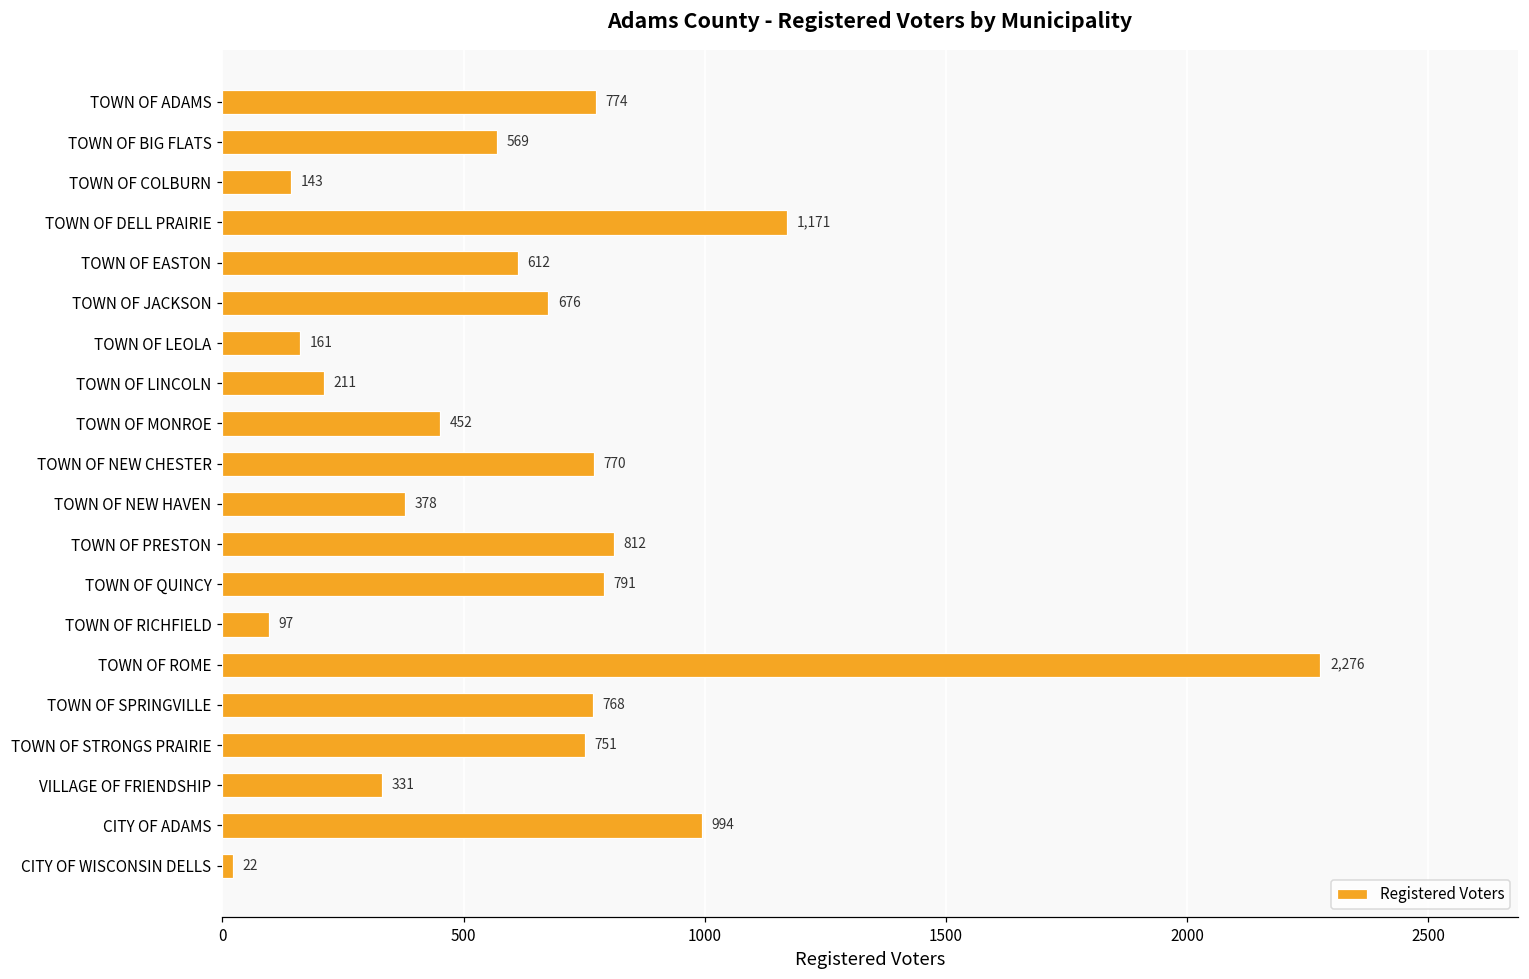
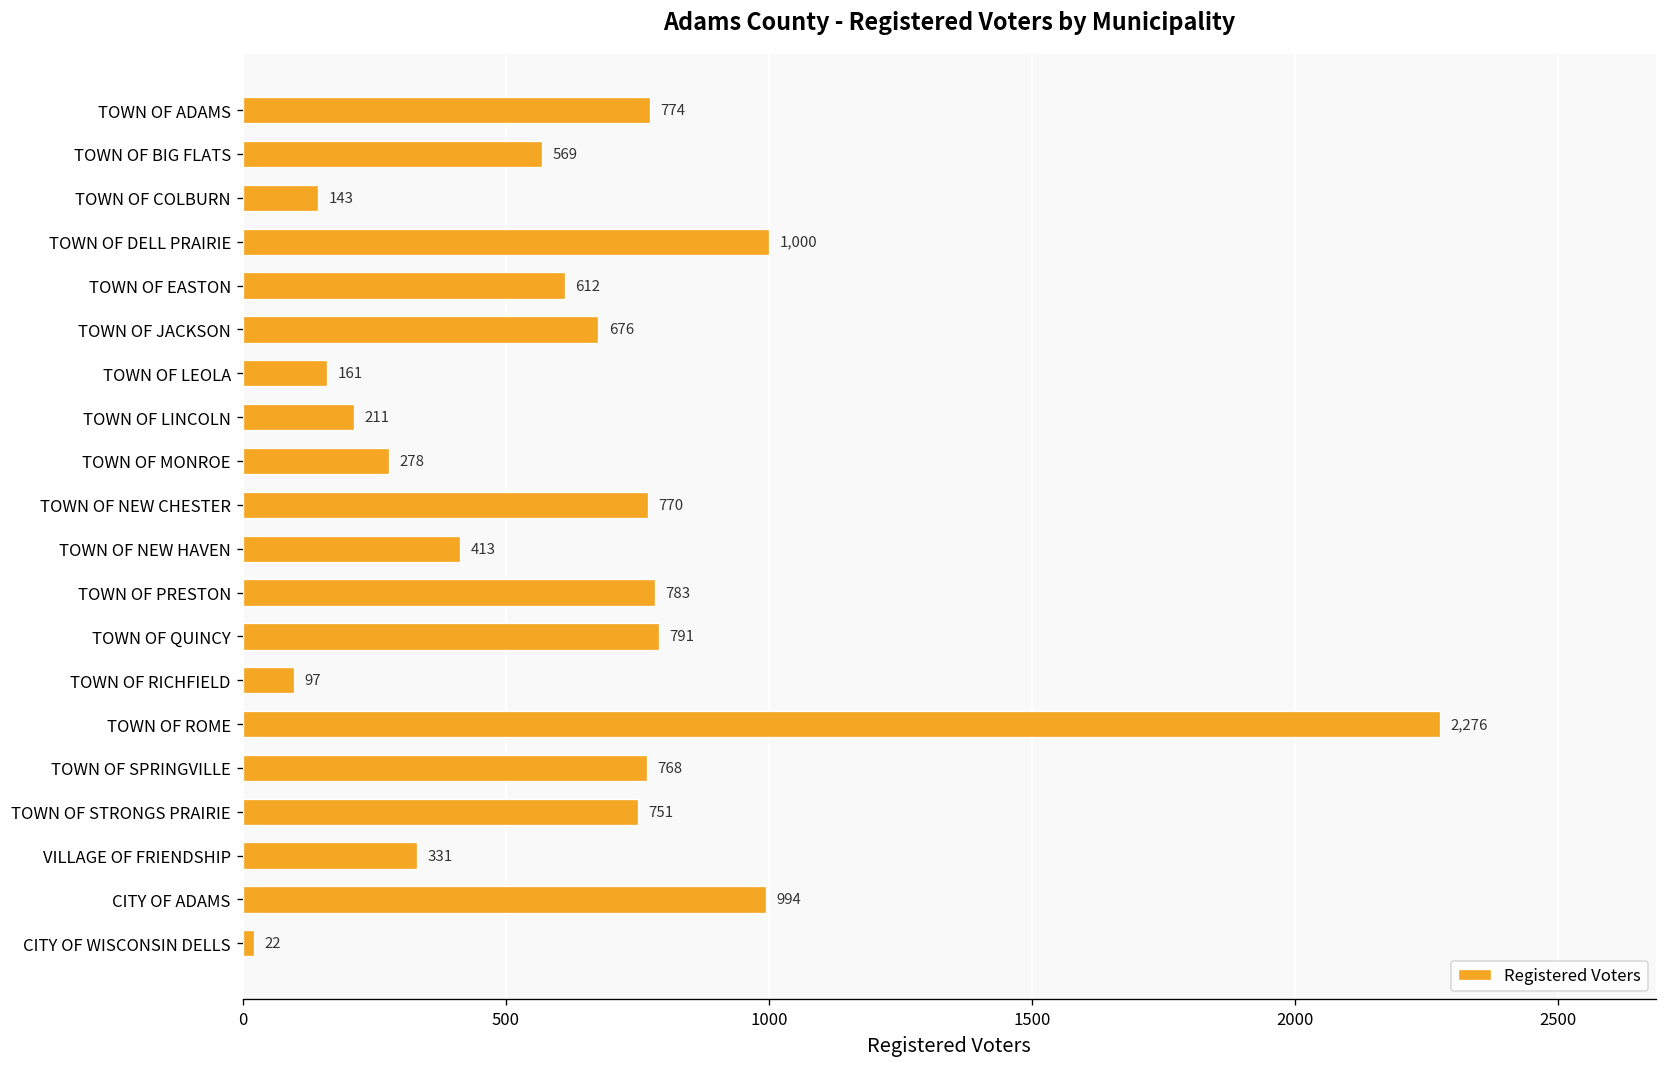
  {
    "TOWN OF ADAMS": "774",
    "TOWN OF BIG FLATS": "569",
    "TOWN OF COLBURN": "143",
-   "TOWN OF DELL PRAIRIE": "1,171",
+   "TOWN OF DELL PRAIRIE": "1,000",
    "TOWN OF EASTON": "612",
    "TOWN OF JACKSON": "676",
    "TOWN OF LEOLA": "161",
    "TOWN OF LINCOLN": "211",
-   "TOWN OF MONROE": "452",
+   "TOWN OF MONROE": "278",
    "TOWN OF NEW CHESTER": "770",
-   "TOWN OF NEW HAVEN": "378",
-   "TOWN OF PRESTON": "812",
+   "TOWN OF NEW HAVEN": "413",
+   "TOWN OF PRESTON": "783",
    "TOWN OF QUINCY": "791",
    "TOWN OF RICHFIELD": "97",
    "TOWN OF ROME": "2,276",
    "TOWN OF SPRINGVILLE": "768",
    "TOWN OF STRONGS PRAIRIE": "751",
    "VILLAGE OF FRIENDSHIP": "331",
    "CITY OF ADAMS": "994",
    "CITY OF WISCONSIN DELLS": "22"
  }
